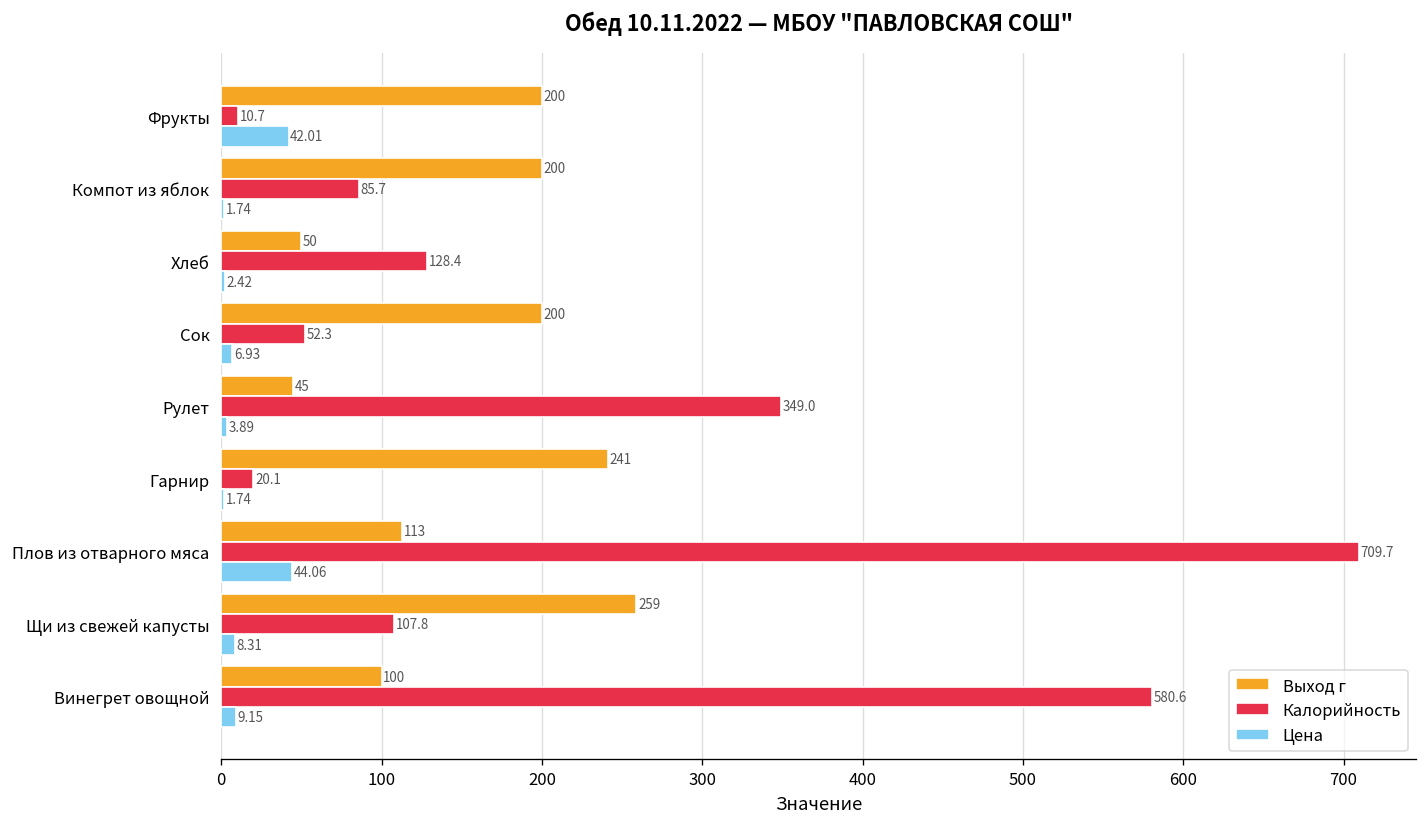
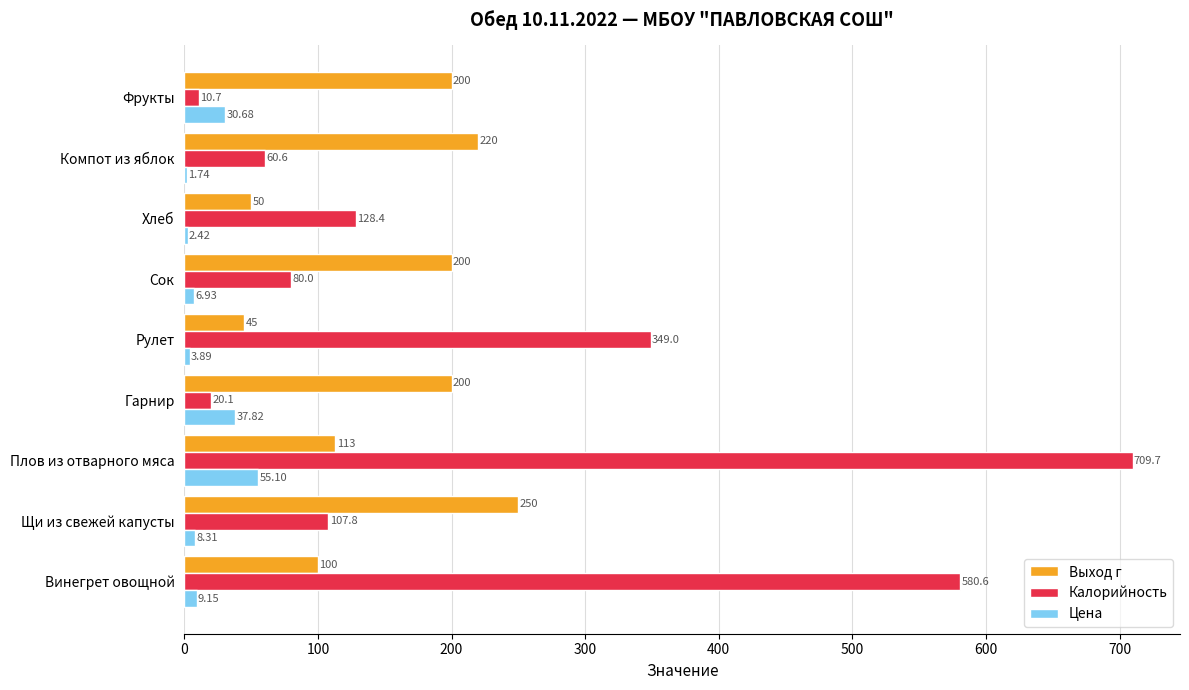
  {
    "Выход г": {
      "Фрукты": 200,
-     "Компот из яблок": 200,
+     "Компот из яблок": 220,
      "Хлеб": 50,
      "Сок": 200,
      "Рулет": 45,
-     "Гарнир": 241,
+     "Гарнир": 200,
      "Плов из отварного мяса": 113,
-     "Щи из свежей капусты": 259,
+     "Щи из свежей капусты": 250,
      "Винегрет овощной": 100
    },
    "Калорийность": {
      "Фрукты": 10.7,
-     "Компот из яблок": 85.7,
+     "Компот из яблок": 60.6,
      "Хлеб": 128.4,
-     "Сок": 52.3,
+     "Сок": 80.0,
      "Рулет": 349.0,
      "Гарнир": 20.1,
      "Плов из отварного мяса": 709.7,
      "Щи из свежей капусты": 107.8,
      "Винегрет овощной": 580.6
    },
    "Цена": {
-     "Фрукты": 42.01,
+     "Фрукты": 30.68,
      "Компот из яблок": 1.74,
      "Хлеб": 2.42,
      "Сок": 6.93,
      "Рулет": 3.89,
-     "Гарнир": 1.74,
-     "Плов из отварного мяса": 44.06,
+     "Гарнир": 37.82,
+     "Плов из отварного мяса": 55.10,
      "Щи из свежей капусты": 8.31,
      "Винегрет овощной": 9.15
    }
  }
